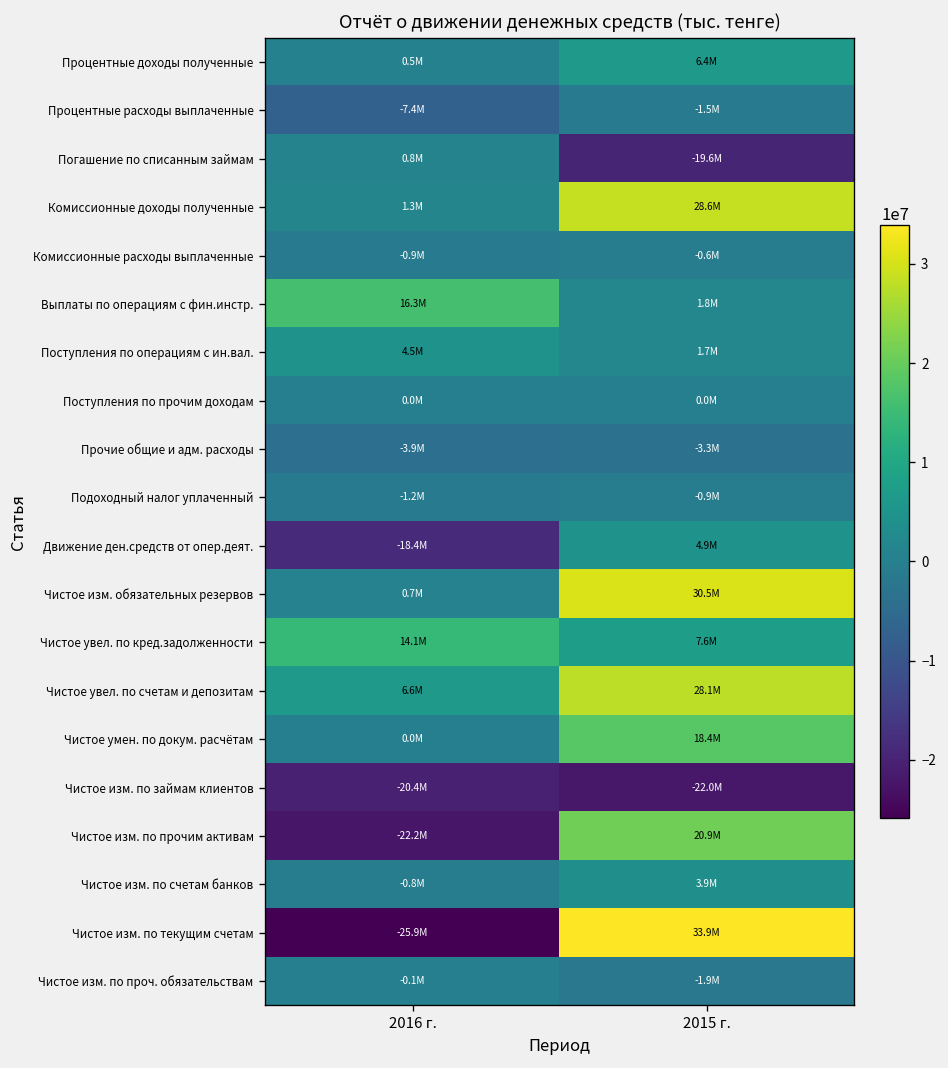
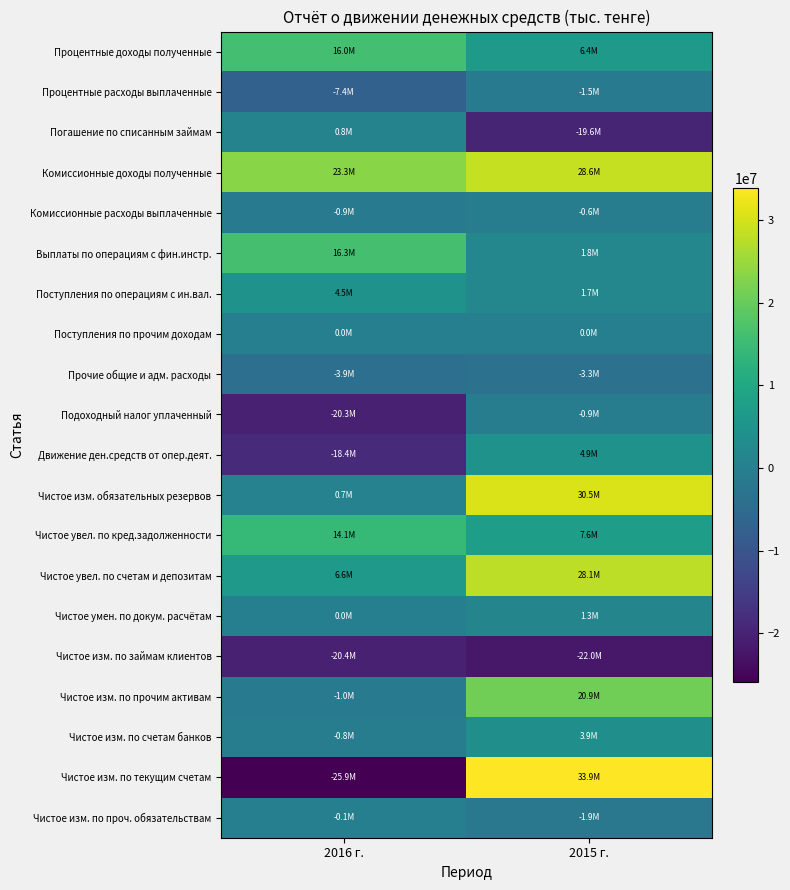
  {
    "Процентные доходы полученные": {
-     "2016 г.": "0.5M",
+     "2016 г.": "16.0M",
      "2015 г.": "6.4M"
    },
    "Процентные расходы выплаченные": {
      "2016 г.": "-7.4M",
      "2015 г.": "-1.5M"
    },
    "Погашение по списанным займам": {
      "2016 г.": "0.8M",
      "2015 г.": "-19.6M"
    },
    "Комиссионные доходы полученные": {
-     "2016 г.": "1.3M",
+     "2016 г.": "23.3M",
      "2015 г.": "28.6M"
    },
    "Комиссионные расходы выплаченные": {
      "2016 г.": "-0.9M",
      "2015 г.": "-0.6M"
    },
    "Выплаты по операциям с фин.инстр.": {
      "2016 г.": "16.3M",
      "2015 г.": "1.8M"
    },
    "Поступления по операциям с ин.вал.": {
      "2016 г.": "4.5M",
      "2015 г.": "1.7M"
    },
    "Поступления по прочим доходам": {
      "2016 г.": "0.0M",
      "2015 г.": "0.0M"
    },
    "Прочие общие и адм. расходы": {
      "2016 г.": "-3.9M",
      "2015 г.": "-3.3M"
    },
    "Подоходный налог уплаченный": {
-     "2016 г.": "-1.2M",
+     "2016 г.": "-20.3M",
      "2015 г.": "-0.9M"
    },
    "Движение ден.средств от опер.деят.": {
      "2016 г.": "-18.4M",
      "2015 г.": "4.9M"
    },
    "Чистое изм. обязательных резервов": {
      "2016 г.": "0.7M",
      "2015 г.": "30.5M"
    },
    "Чистое увел. по кред.задолженности": {
      "2016 г.": "14.1M",
      "2015 г.": "7.6M"
    },
    "Чистое увел. по счетам и депозитам": {
      "2016 г.": "6.6M",
      "2015 г.": "28.1M"
    },
    "Чистое умен. по докум. расчётам": {
      "2016 г.": "0.0M",
-     "2015 г.": "18.4M"
+     "2015 г.": "1.3M"
    },
    "Чистое изм. по займам клиентов": {
      "2016 г.": "-20.4M",
      "2015 г.": "-22.0M"
    },
    "Чистое изм. по прочим активам": {
-     "2016 г.": "-22.2M",
+     "2016 г.": "-1.0M",
      "2015 г.": "20.9M"
    },
    "Чистое изм. по счетам банков": {
      "2016 г.": "-0.8M",
      "2015 г.": "3.9M"
    },
    "Чистое изм. по текущим счетам": {
      "2016 г.": "-25.9M",
      "2015 г.": "33.9M"
    },
    "Чистое изм. по проч. обязательствам": {
      "2016 г.": "-0.1M",
      "2015 г.": "-1.9M"
    }
  }
